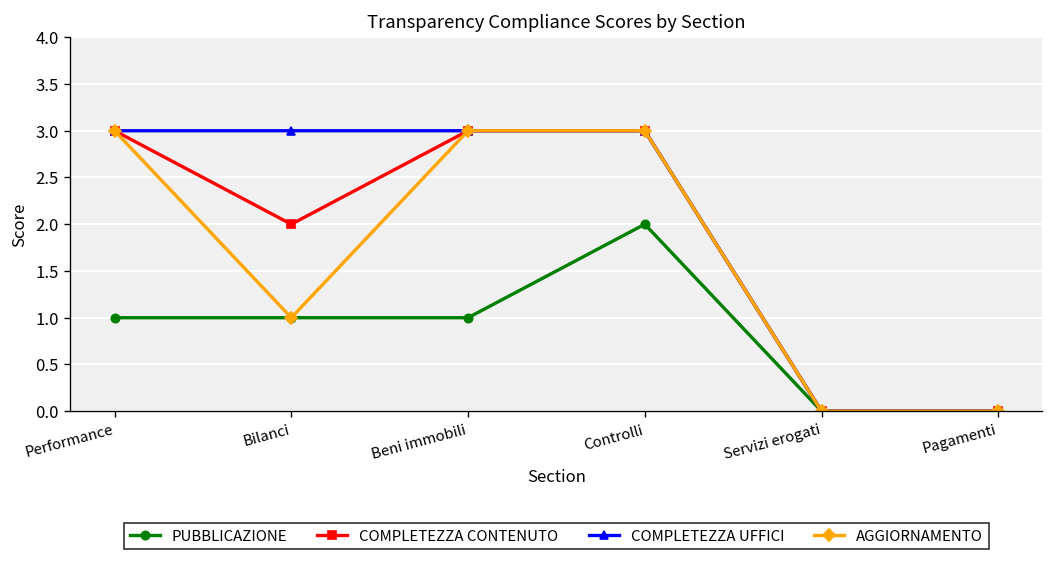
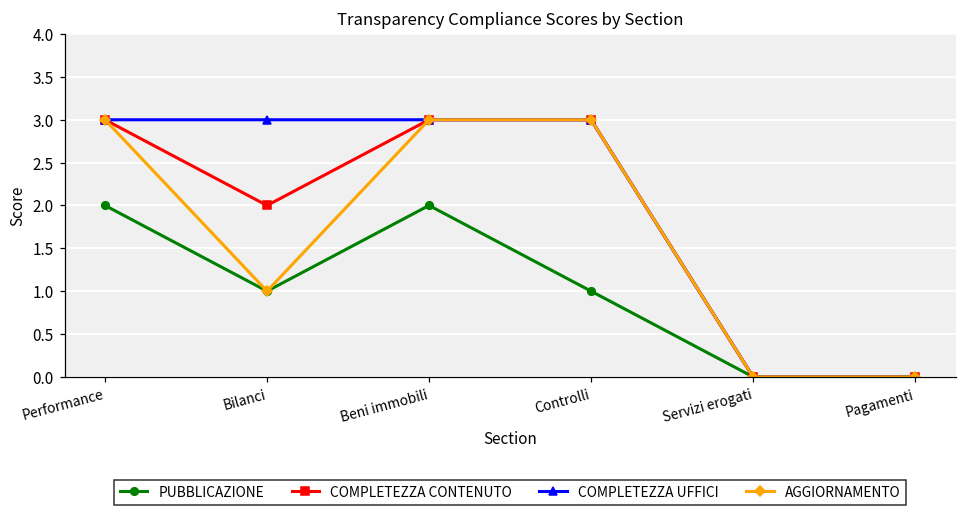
  {
    "PUBBLICAZIONE": {
-     "Performance": 1,
-     "Beni immobili": 1,
-     "Controlli": 2
+     "Performance": 2,
+     "Beni immobili": 2,
+     "Controlli": 1
    },
    "COMPLETEZZA CONTENUTO": {
      "Bilanci": 2
    },
    "COMPLETEZZA UFFICI": {
      "Bilanci": 3
    }
  }
